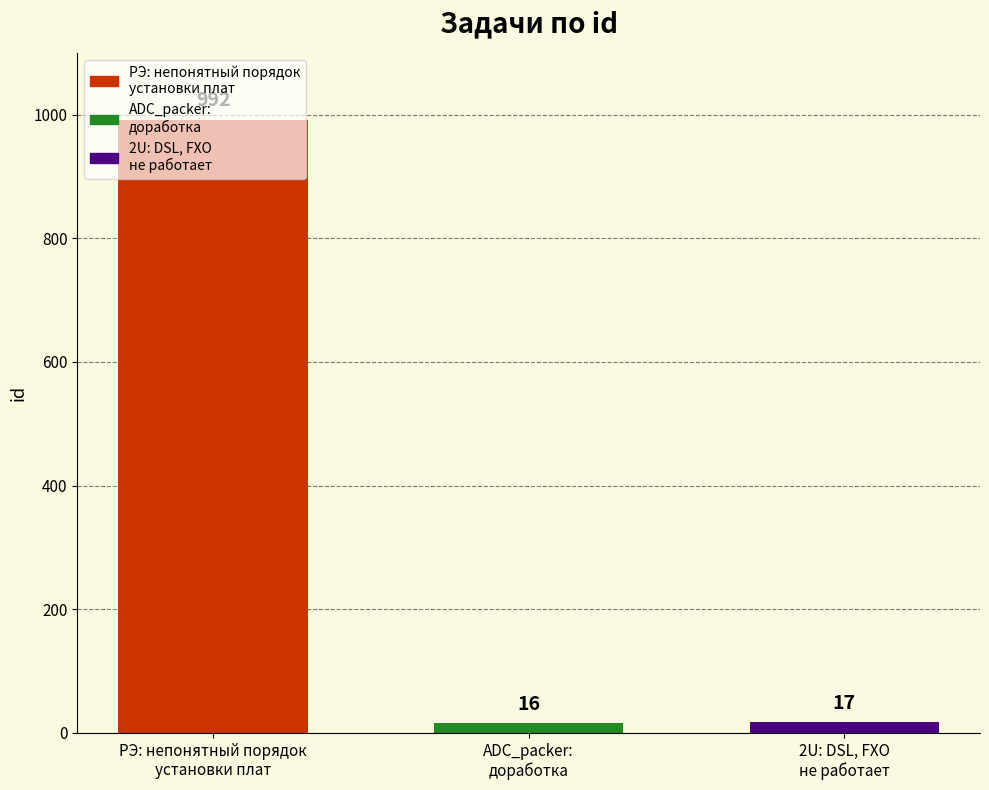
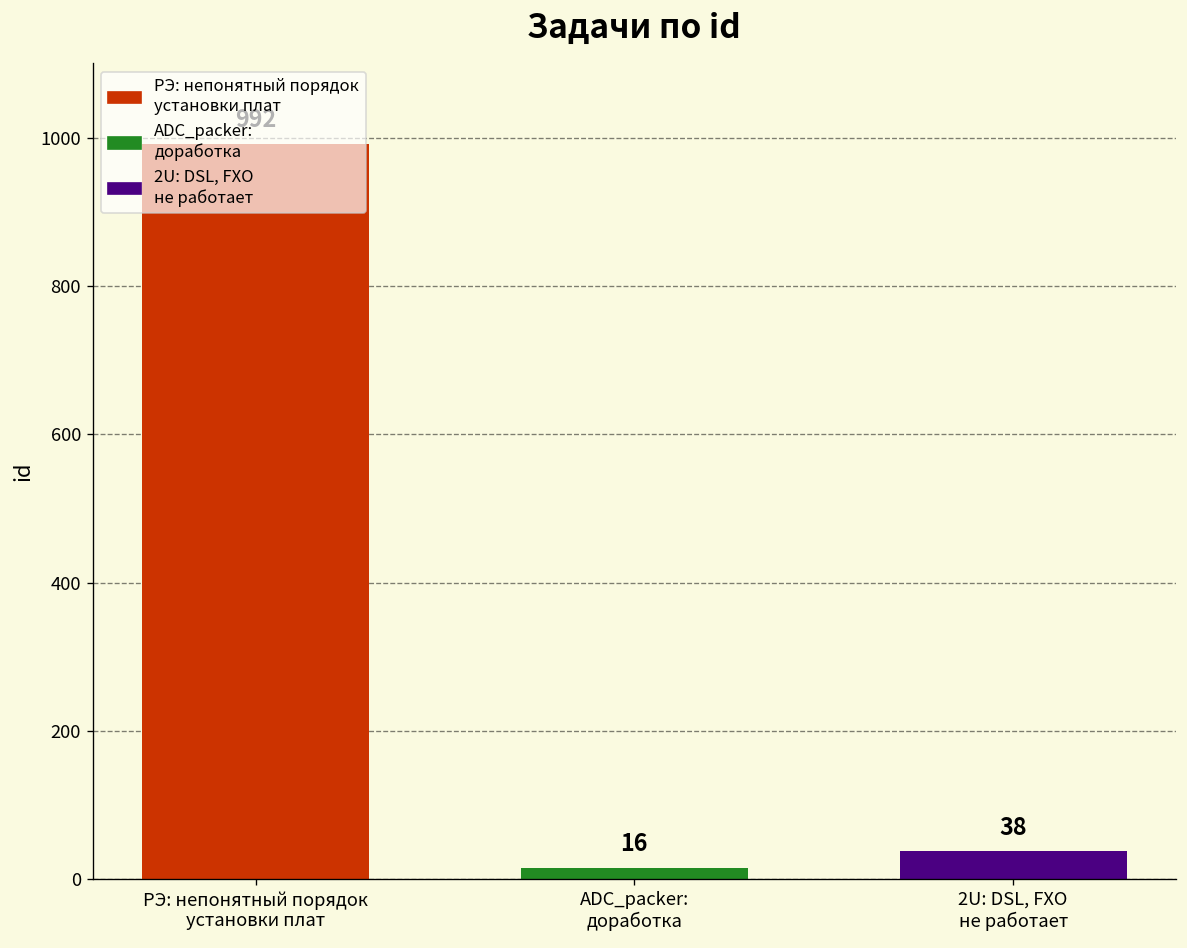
  {
    "ADC_packer: доработка": 16,
-   "2U: DSL, FXO не работает": 17
+   "2U: DSL, FXO не работает": 38
  }
